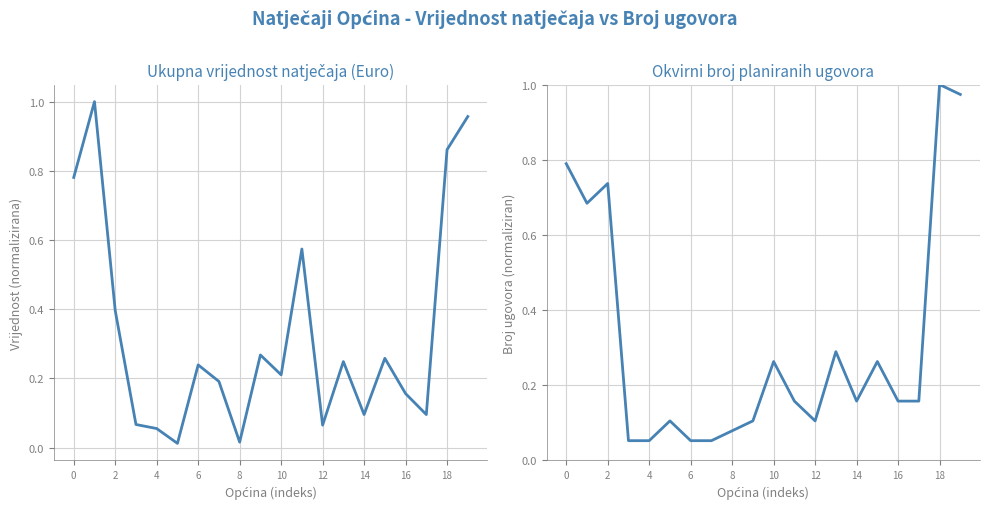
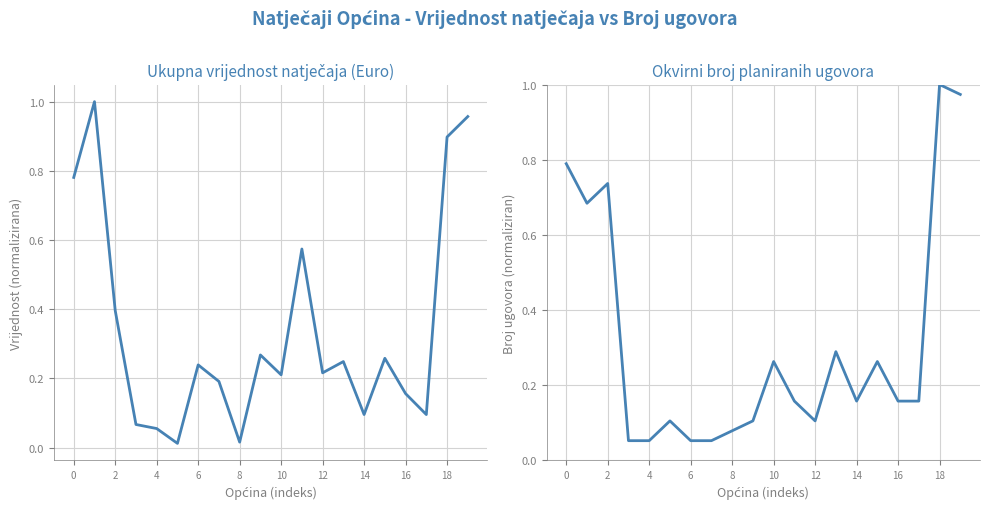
  {
    "Ukupna vrijednost natječaja (Euro)": {
      "0": 0.78,
      "2": 0.40,
      "4": 0.06,
      "6": 0.24,
      "8": 0.02,
      "10": 0.21,
-     "12": 0.07,
+     "12": 0.22,
      "14": 0.10,
      "16": 0.16,
-     "18": 0.86
+     "18": 0.90
    },
    "Okvirni broj planiranih ugovora": {
      "0": 0.79,
      "2": 0.74,
      "4": 0.05,
      "6": 0.05,
      "8": 0.08,
      "10": 0.26,
      "12": 0.11,
      "14": 0.16,
      "16": 0.16,
      "18": 1.00
    }
  }
